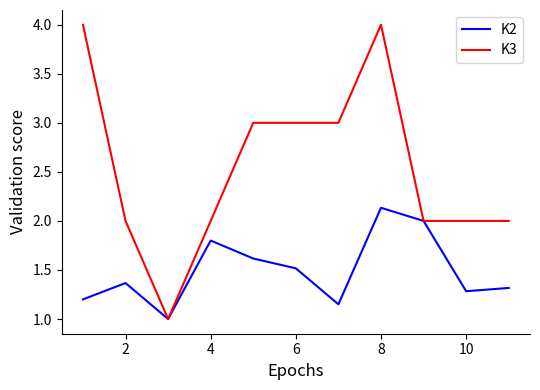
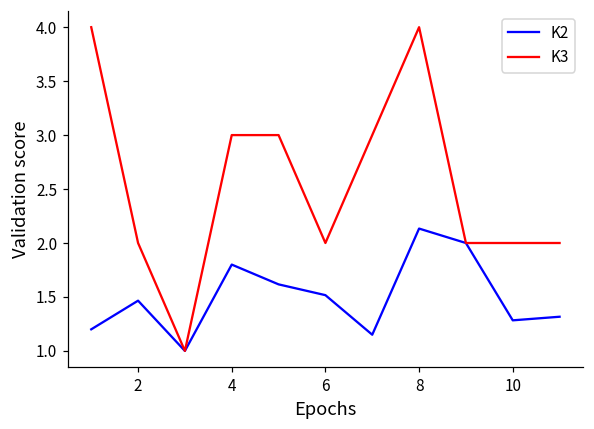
  {
    "K2": {
-     "2": 1.4,
+     "2": 1.5,
      "4": 1.8,
      "6": 1.5,
      "8": 2.1,
      "10": 1.3
    },
    "K3": {
      "2": 2,
-     "4": 2,
-     "6": 3,
+     "4": 3,
+     "6": 2,
      "8": 4,
      "10": 2
    }
  }
